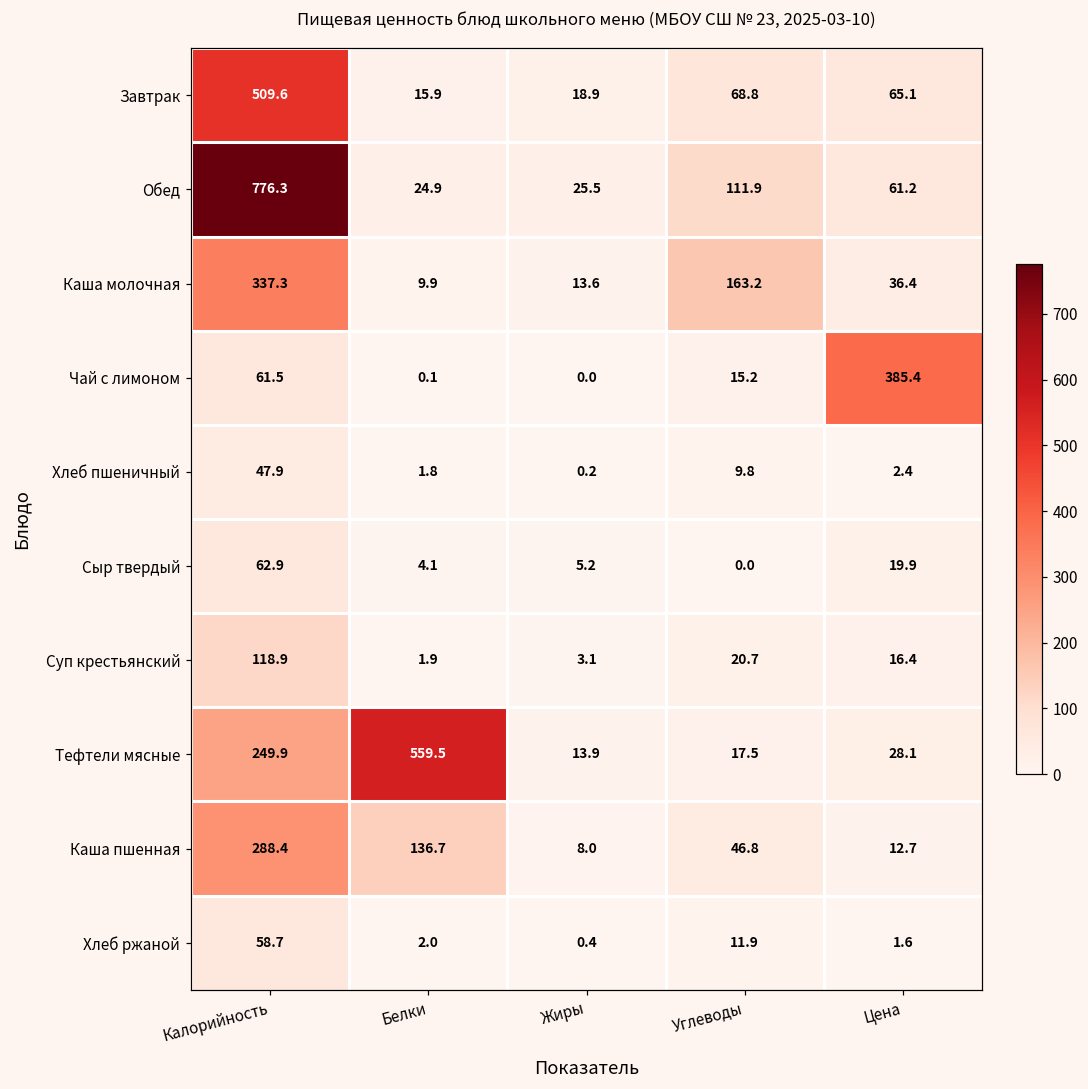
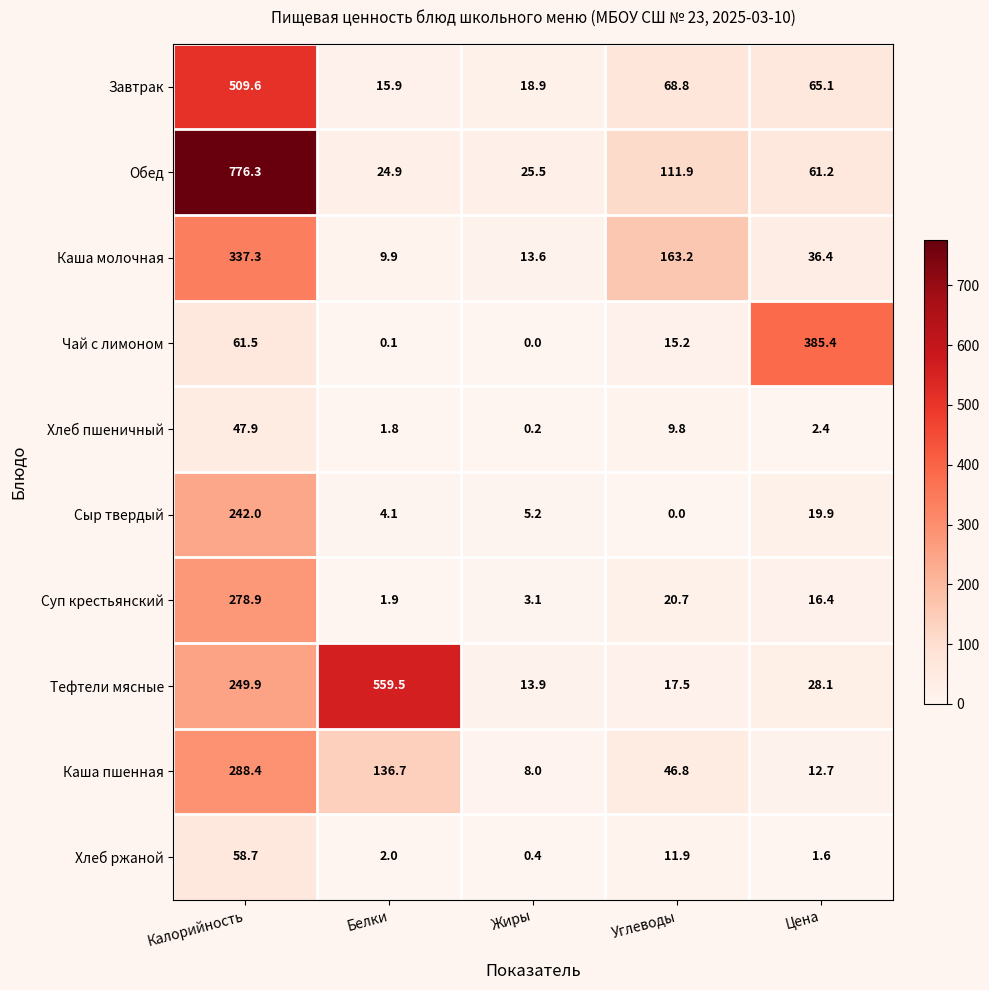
  {
    "Завтрак": {
      "Калорийность": 509.6,
      "Белки": 15.9,
      "Жиры": 18.9,
      "Углеводы": 68.8,
      "Цена": 65.1
    },
    "Обед": {
      "Калорийность": 776.3,
      "Белки": 24.9,
      "Жиры": 25.5,
      "Углеводы": 111.9,
      "Цена": 61.2
    },
    "Каша молочная": {
      "Калорийность": 337.3,
      "Белки": 9.9,
      "Жиры": 13.6,
      "Углеводы": 163.2,
      "Цена": 36.4
    },
    "Чай с лимоном": {
      "Калорийность": 61.5,
      "Белки": 0.1,
      "Жиры": 0.0,
      "Углеводы": 15.2,
      "Цена": 385.4
    },
    "Хлеб пшеничный": {
      "Калорийность": 47.9,
      "Белки": 1.8,
      "Жиры": 0.2,
      "Углеводы": 9.8,
      "Цена": 2.4
    },
    "Сыр твердый": {
-     "Калорийность": 62.9,
+     "Калорийность": 242.0,
      "Белки": 4.1,
      "Жиры": 5.2,
      "Углеводы": 0.0,
      "Цена": 19.9
    },
    "Суп крестьянский": {
-     "Калорийность": 118.9,
+     "Калорийность": 278.9,
      "Белки": 1.9,
      "Жиры": 3.1,
      "Углеводы": 20.7,
      "Цена": 16.4
    },
    "Тефтели мясные": {
      "Калорийность": 249.9,
      "Белки": 559.5,
      "Жиры": 13.9,
      "Углеводы": 17.5,
      "Цена": 28.1
    },
    "Каша пшенная": {
      "Калорийность": 288.4,
      "Белки": 136.7,
      "Жиры": 8.0,
      "Углеводы": 46.8,
      "Цена": 12.7
    },
    "Хлеб ржаной": {
      "Калорийность": 58.7,
      "Белки": 2.0,
      "Жиры": 0.4,
      "Углеводы": 11.9,
      "Цена": 1.6
    }
  }
